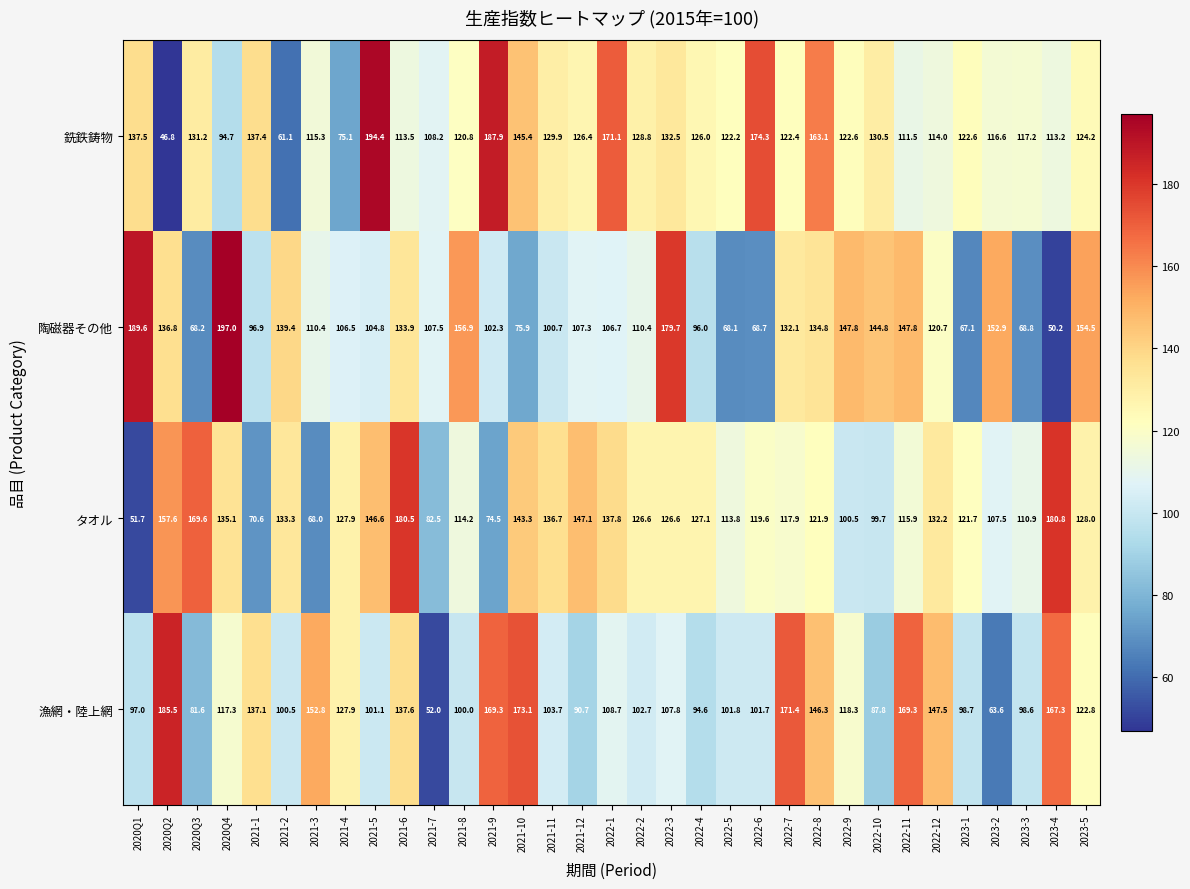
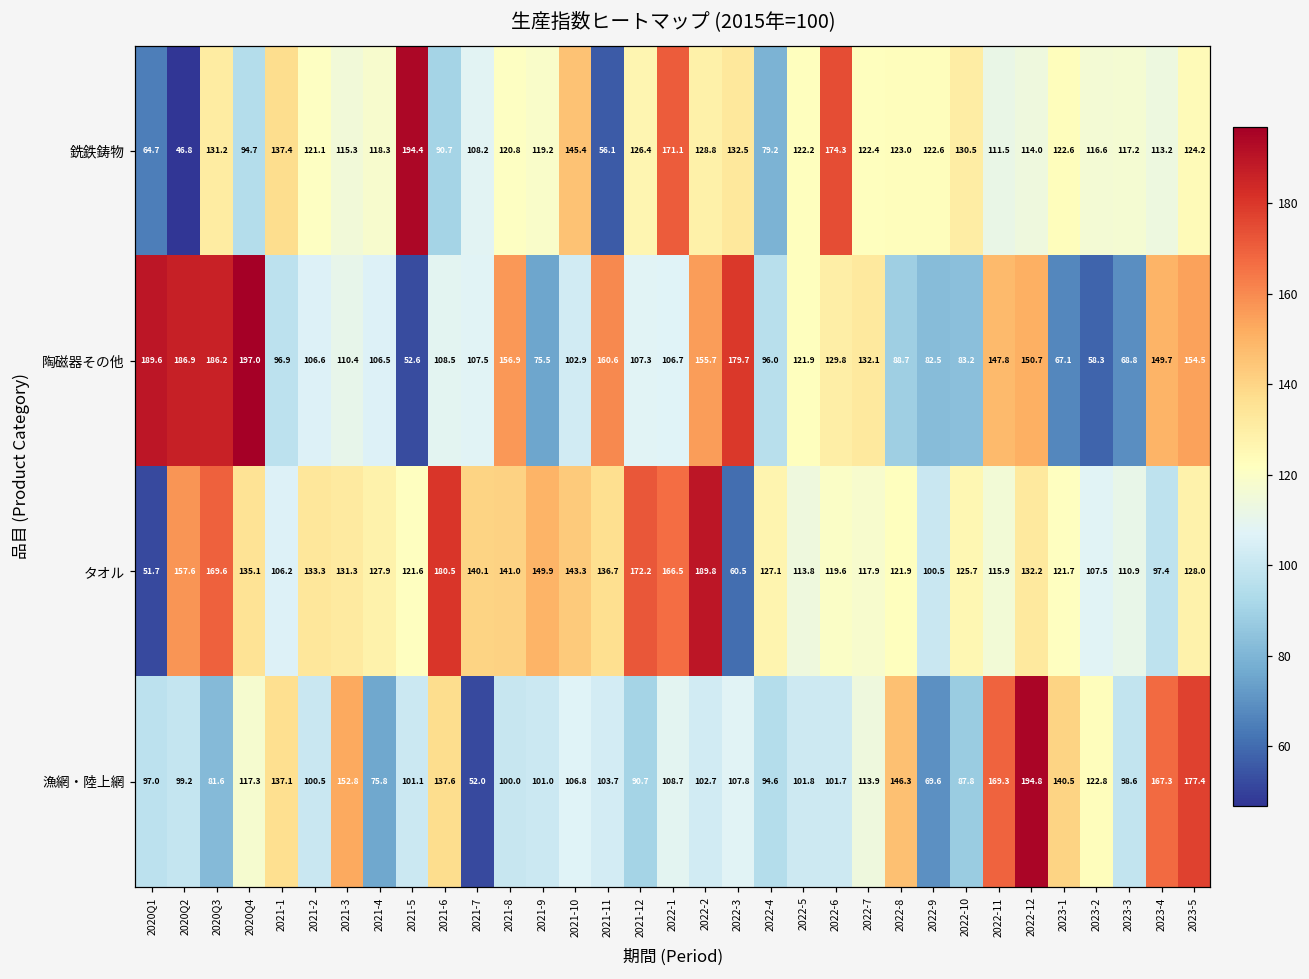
  {
    "銑鉄鋳物": {
-     "2020Q1": 137.5,
+     "2020Q1": 64.7,
      "2020Q2": 46.8,
      "2020Q3": 131.2,
      "2020Q4": 94.7,
      "2021-1": 137.4,
-     "2021-2": 61.1,
+     "2021-2": 121.1,
      "2021-3": 115.3,
-     "2021-4": 75.1,
+     "2021-4": 118.3,
      "2021-5": 194.4,
-     "2021-6": 113.5,
+     "2021-6": 90.7,
      "2021-7": 108.2,
      "2021-8": 120.8,
-     "2021-9": 187.9,
+     "2021-9": 119.2,
      "2021-10": 145.4,
-     "2021-11": 129.9,
+     "2021-11": 56.1,
      "2021-12": 126.4,
      "2022-1": 171.1,
      "2022-2": 128.8,
      "2022-3": 132.5,
-     "2022-4": 126.0,
+     "2022-4": 79.2,
      "2022-5": 122.2,
      "2022-6": 174.3,
      "2022-7": 122.4,
-     "2022-8": 163.1,
+     "2022-8": 123.0,
      "2022-9": 122.6,
      "2022-10": 130.5,
      "2022-11": 111.5,
      "2022-12": 114.0,
      "2023-1": 122.6,
      "2023-2": 116.6,
      "2023-3": 117.2,
      "2023-4": 113.2,
      "2023-5": 124.2
    },
    "陶磁器その他": {
      "2020Q1": 189.6,
-     "2020Q2": 136.8,
-     "2020Q3": 68.2,
+     "2020Q2": 186.9,
+     "2020Q3": 186.2,
      "2020Q4": 197.0,
      "2021-1": 96.9,
-     "2021-2": 139.4,
+     "2021-2": 106.6,
      "2021-3": 110.4,
      "2021-4": 106.5,
-     "2021-5": 104.8,
-     "2021-6": 133.9,
+     "2021-5": 52.6,
+     "2021-6": 108.5,
      "2021-7": 107.5,
      "2021-8": 156.9,
-     "2021-9": 102.3,
-     "2021-10": 75.9,
-     "2021-11": 100.7,
+     "2021-9": 75.5,
+     "2021-10": 102.9,
+     "2021-11": 160.6,
      "2021-12": 107.3,
      "2022-1": 106.7,
-     "2022-2": 110.4,
+     "2022-2": 155.7,
      "2022-3": 179.7,
      "2022-4": 96.0,
-     "2022-5": 68.1,
-     "2022-6": 68.7,
+     "2022-5": 121.9,
+     "2022-6": 129.8,
      "2022-7": 132.1,
-     "2022-8": 134.8,
-     "2022-9": 147.8,
-     "2022-10": 144.8,
+     "2022-8": 88.7,
+     "2022-9": 82.5,
+     "2022-10": 83.2,
      "2022-11": 147.8,
-     "2022-12": 120.7,
+     "2022-12": 150.7,
      "2023-1": 67.1,
-     "2023-2": 152.9,
+     "2023-2": 58.3,
      "2023-3": 68.8,
-     "2023-4": 50.2,
+     "2023-4": 149.7,
      "2023-5": 154.5
    },
    "タオル": {
      "2020Q1": 51.7,
      "2020Q2": 157.6,
      "2020Q3": 169.6,
      "2020Q4": 135.1,
-     "2021-1": 70.6,
+     "2021-1": 106.2,
      "2021-2": 133.3,
-     "2021-3": 68.0,
+     "2021-3": 131.3,
      "2021-4": 127.9,
-     "2021-5": 146.6,
+     "2021-5": 121.6,
      "2021-6": 180.5,
-     "2021-7": 82.5,
-     "2021-8": 114.2,
-     "2021-9": 74.5,
+     "2021-7": 140.1,
+     "2021-8": 141.0,
+     "2021-9": 149.9,
      "2021-10": 143.3,
      "2021-11": 136.7,
-     "2021-12": 147.1,
-     "2022-1": 137.8,
-     "2022-2": 126.6,
-     "2022-3": 126.6,
+     "2021-12": 172.2,
+     "2022-1": 166.5,
+     "2022-2": 189.8,
+     "2022-3": 60.5,
      "2022-4": 127.1,
      "2022-5": 113.8,
      "2022-6": 119.6,
      "2022-7": 117.9,
      "2022-8": 121.9,
      "2022-9": 100.5,
-     "2022-10": 99.7,
+     "2022-10": 125.7,
      "2022-11": 115.9,
      "2022-12": 132.2,
      "2023-1": 121.7,
      "2023-2": 107.5,
      "2023-3": 110.9,
-     "2023-4": 180.8,
+     "2023-4": 97.4,
      "2023-5": 128.0
    },
    "漁網・陸上網": {
      "2020Q1": 97.0,
-     "2020Q2": 185.5,
+     "2020Q2": 99.2,
      "2020Q3": 81.6,
      "2020Q4": 117.3,
      "2021-1": 137.1,
      "2021-2": 100.5,
      "2021-3": 152.8,
-     "2021-4": 127.9,
+     "2021-4": 75.8,
      "2021-5": 101.1,
      "2021-6": 137.6,
      "2021-7": 52.0,
      "2021-8": 100.0,
-     "2021-9": 169.3,
-     "2021-10": 173.1,
+     "2021-9": 101.0,
+     "2021-10": 106.8,
      "2021-11": 103.7,
      "2021-12": 90.7,
      "2022-1": 108.7,
      "2022-2": 102.7,
      "2022-3": 107.8,
      "2022-4": 94.6,
      "2022-5": 101.8,
      "2022-6": 101.7,
-     "2022-7": 171.4,
+     "2022-7": 113.9,
      "2022-8": 146.3,
-     "2022-9": 118.3,
+     "2022-9": 69.6,
      "2022-10": 87.8,
      "2022-11": 169.3,
-     "2022-12": 147.5,
-     "2023-1": 98.7,
-     "2023-2": 63.6,
+     "2022-12": 194.8,
+     "2023-1": 140.5,
+     "2023-2": 122.8,
      "2023-3": 98.6,
      "2023-4": 167.3,
-     "2023-5": 122.8
+     "2023-5": 177.4
    }
  }
